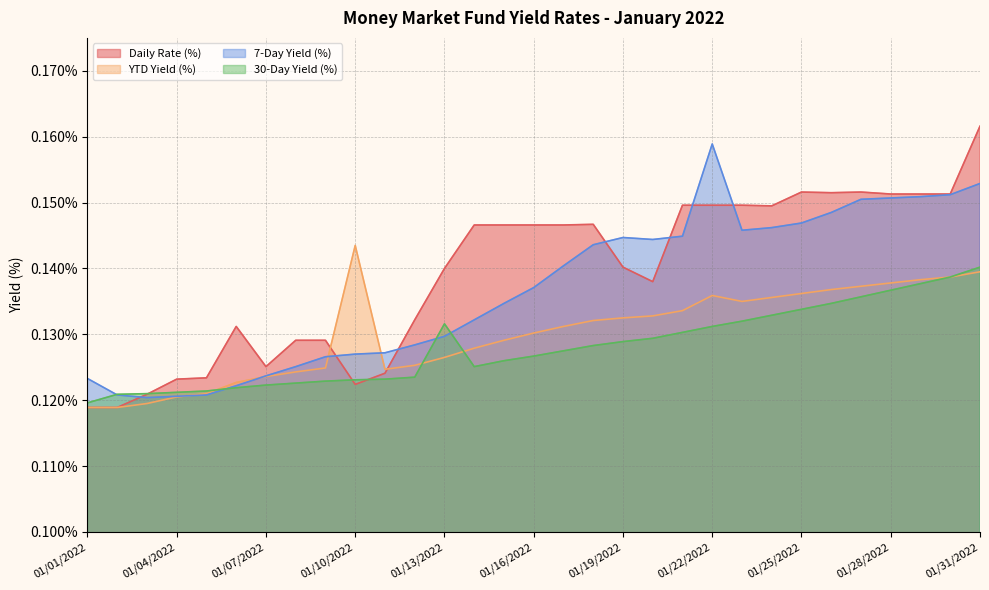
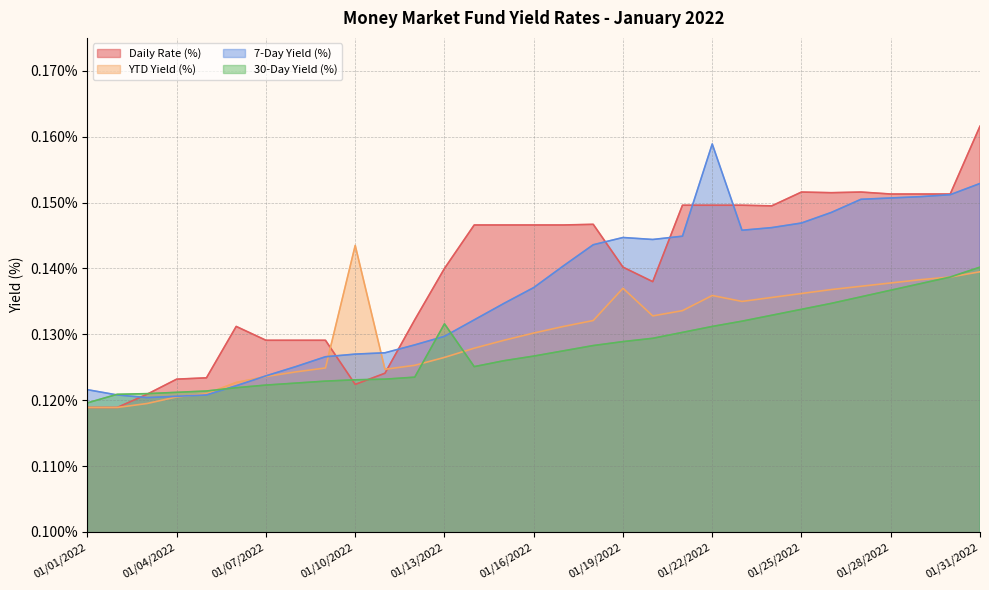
  {
    "Daily Rate (%)": {
      "01/04/2022": "0.123%",
-     "01/07/2022": "0.125%",
+     "01/07/2022": "0.129%",
      "01/10/2022": "0.122%",
      "01/13/2022": "0.140%",
      "01/16/2022": "0.147%",
      "01/19/2022": "0.140%",
      "01/22/2022": "0.150%",
      "01/25/2022": "0.152%",
      "01/28/2022": "0.151%",
      "01/31/2022": "0.162%"
    },
    "YTD Yield (%)": {
      "01/10/2022": "0.144%",
      "01/13/2022": "0.127%",
      "01/16/2022": "0.130%",
-     "01/19/2022": "0.133%",
+     "01/19/2022": "0.137%",
      "01/22/2022": "0.136%",
      "01/25/2022": "0.136%",
      "01/28/2022": "0.138%",
      "01/31/2022": "0.140%"
    },
    "7-Day Yield (%)": {
-     "01/01/2022": "0.123%",
+     "01/01/2022": "0.122%",
      "01/10/2022": "0.127%",
      "01/13/2022": "0.130%",
      "01/16/2022": "0.137%",
      "01/19/2022": "0.145%",
      "01/22/2022": "0.159%",
      "01/25/2022": "0.147%",
      "01/28/2022": "0.151%",
      "01/31/2022": "0.153%"
    },
    "30-Day Yield (%)": {
      "01/01/2022": "0.120%",
      "01/04/2022": "0.121%",
      "01/07/2022": "0.122%",
      "01/10/2022": "0.123%",
      "01/13/2022": "0.132%",
      "01/16/2022": "0.127%",
      "01/19/2022": "0.129%",
      "01/22/2022": "0.131%",
      "01/25/2022": "0.134%",
      "01/28/2022": "0.137%",
      "01/31/2022": "0.140%"
    }
  }
